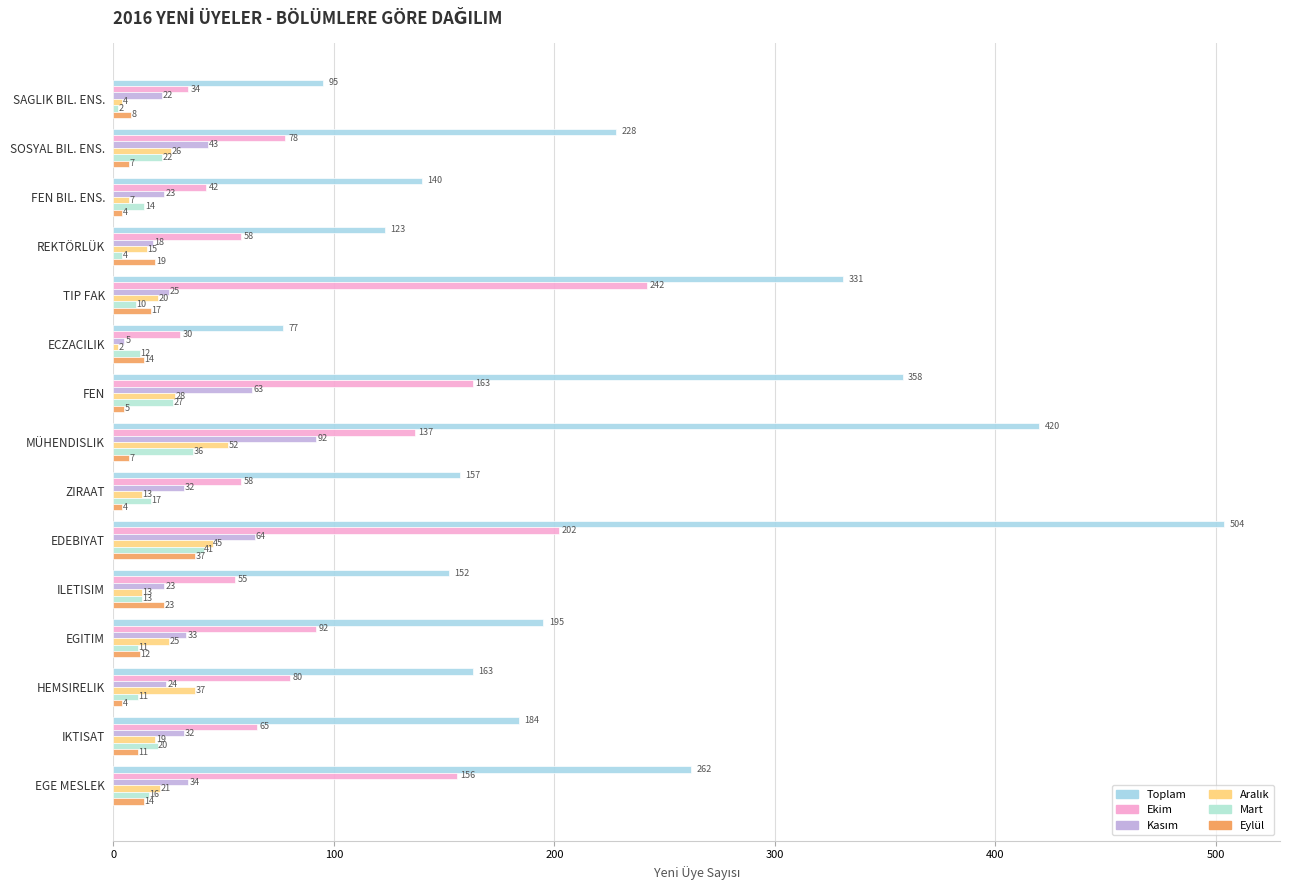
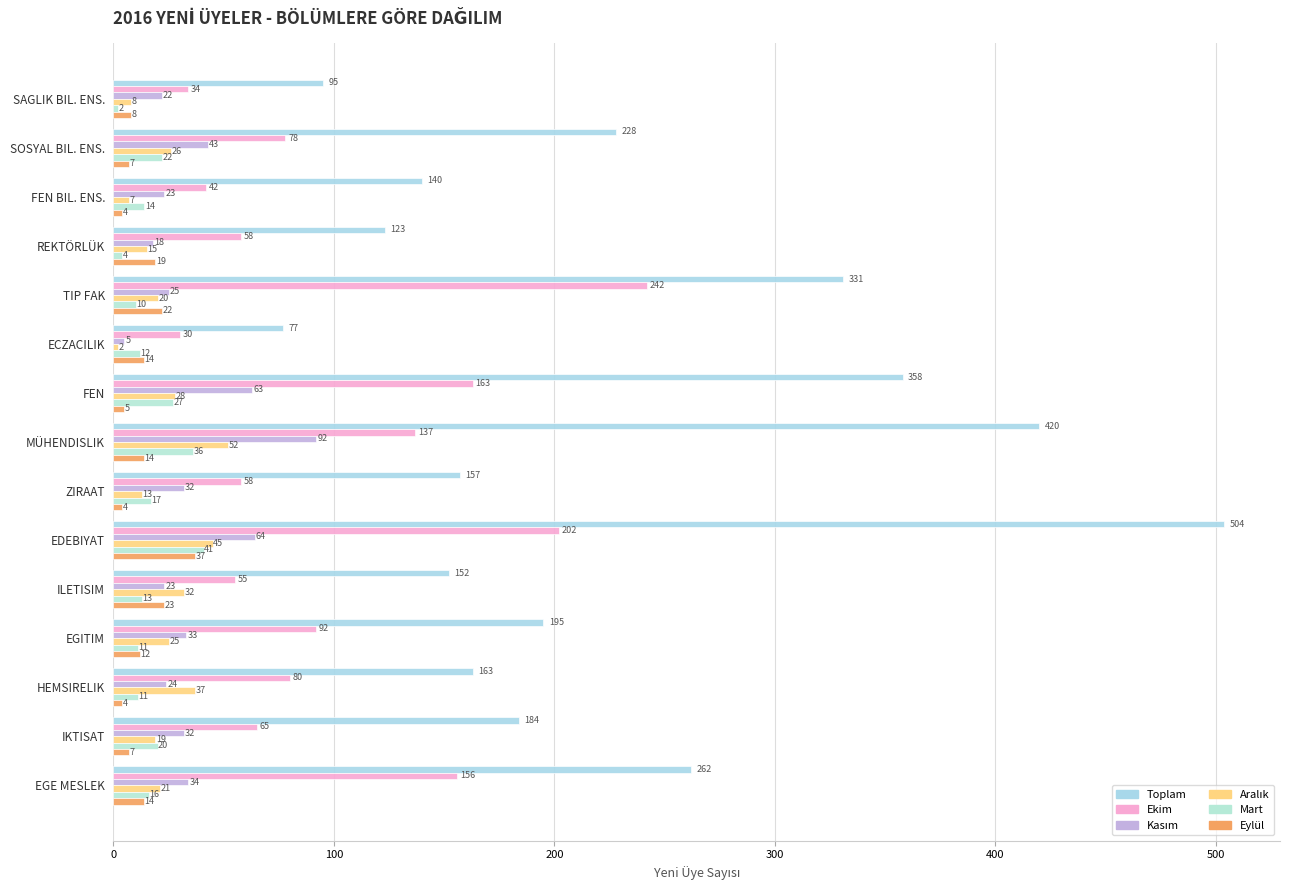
  {
    "Aralık": {
-     "SAGLIK BIL. ENS.": 4,
+     "SAGLIK BIL. ENS.": 8,
      "SOSYAL BIL. ENS.": 26,
      "FEN BIL. ENS.": 7,
      "REKTÖRLÜK": 15,
      "TIP FAK": 20,
      "ECZACILIK": 2,
      "MÜHENDISLIK": 52,
      "ZIRAAT": 13,
      "EDEBIYAT": 45,
-     "ILETISIM": 13,
+     "ILETISIM": 32,
      "EGITIM": 25,
      "HEMSIRELIK": 37,
      "EGE MESLEK": 21
    },
    "Eylül": {
      "SAGLIK BIL. ENS.": 8,
      "SOSYAL BIL. ENS.": 7,
      "FEN BIL. ENS.": 4,
      "REKTÖRLÜK": 19,
-     "TIP FAK": 17,
+     "TIP FAK": 22,
      "FEN": 5,
-     "MÜHENDISLIK": 7,
+     "MÜHENDISLIK": 14,
      "ZIRAAT": 4,
      "EDEBIYAT": 37,
      "ILETISIM": 23,
      "HEMSIRELIK": 4,
-     "IKTISAT": 11
+     "IKTISAT": 7
    }
  }
